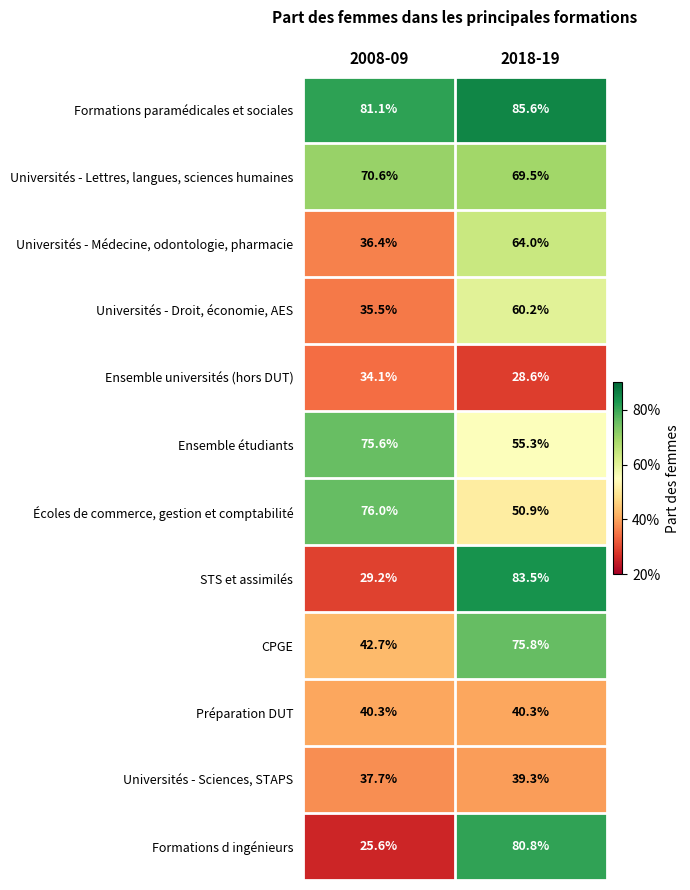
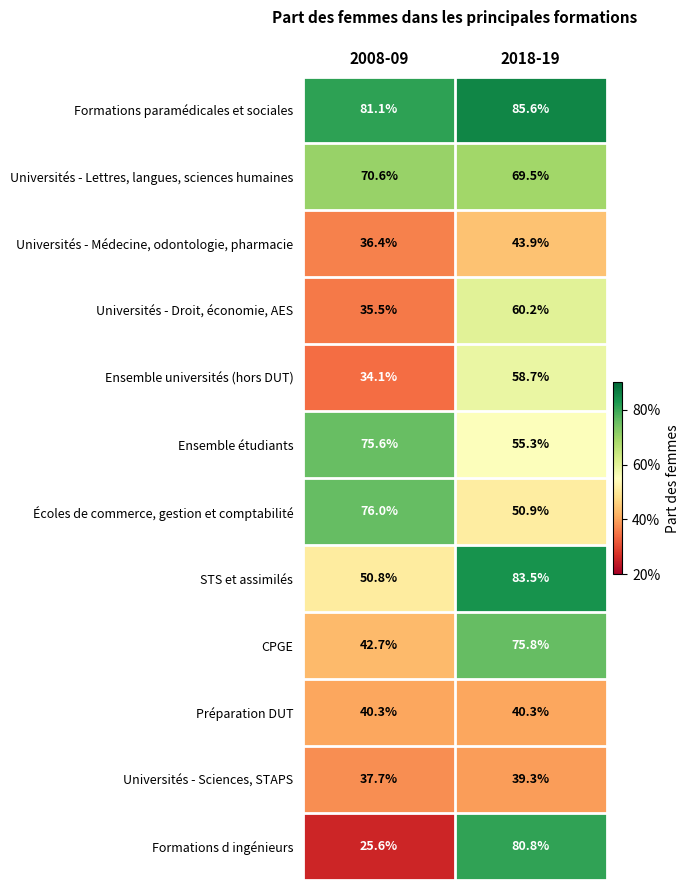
  {
    "Formations paramédicales et sociales": {
      "2008-09": "81.1%",
      "2018-19": "85.6%"
    },
    "Universités - Lettres, langues, sciences humaines": {
      "2008-09": "70.6%",
      "2018-19": "69.5%"
    },
    "Universités - Médecine, odontologie, pharmacie": {
      "2008-09": "36.4%",
-     "2018-19": "64.0%"
+     "2018-19": "43.9%"
    },
    "Universités - Droit, économie, AES": {
      "2008-09": "35.5%",
      "2018-19": "60.2%"
    },
    "Ensemble universités (hors DUT)": {
      "2008-09": "34.1%",
-     "2018-19": "28.6%"
+     "2018-19": "58.7%"
    },
    "Ensemble étudiants": {
      "2008-09": "75.6%",
      "2018-19": "55.3%"
    },
    "Écoles de commerce, gestion et comptabilité": {
      "2008-09": "76.0%",
      "2018-19": "50.9%"
    },
    "STS et assimilés": {
-     "2008-09": "29.2%",
+     "2008-09": "50.8%",
      "2018-19": "83.5%"
    },
    "CPGE": {
      "2008-09": "42.7%",
      "2018-19": "75.8%"
    },
    "Préparation DUT": {
      "2008-09": "40.3%",
      "2018-19": "40.3%"
    },
    "Universités - Sciences, STAPS": {
      "2008-09": "37.7%",
      "2018-19": "39.3%"
    },
    "Formations d ingénieurs": {
      "2008-09": "25.6%",
      "2018-19": "80.8%"
    }
  }
